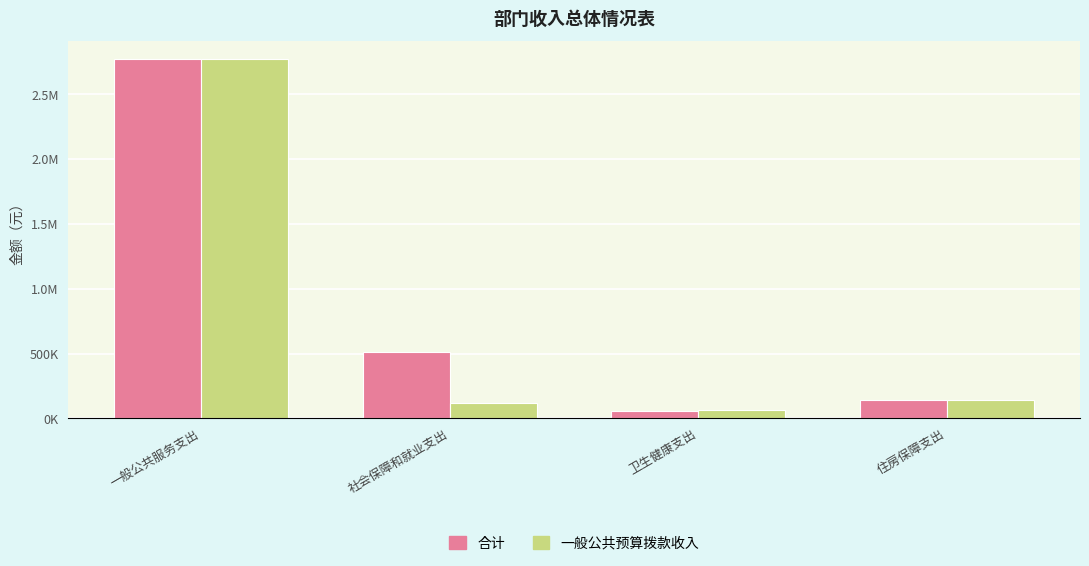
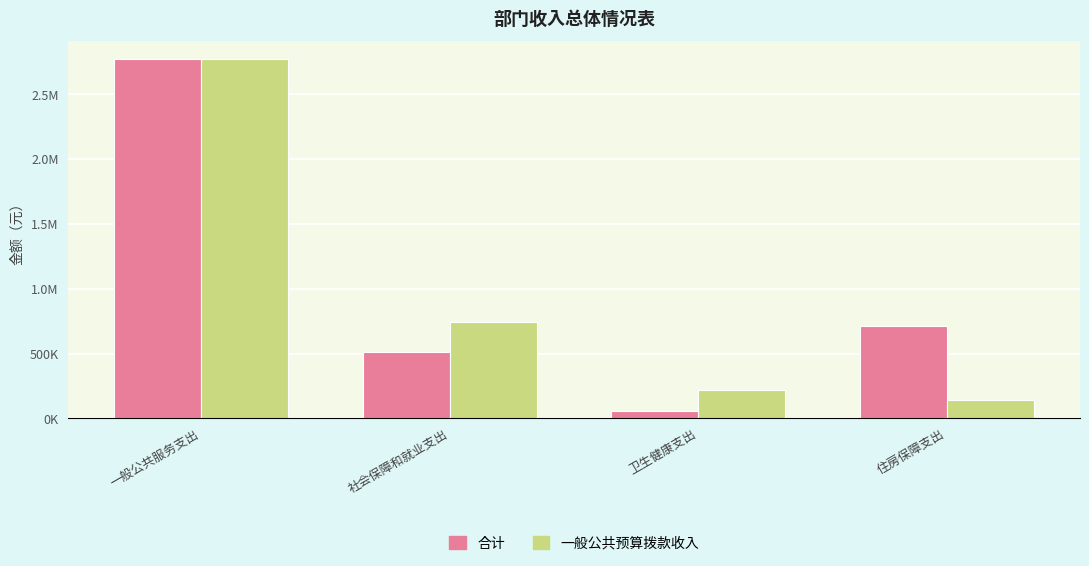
  {
    "合计": {
      "一般公共服务支出": 2770000,
      "社会保障和就业支出": 510000,
      "卫生健康支出": 60000,
-     "住房保障支出": 140000
+     "住房保障支出": 710000
    },
    "一般公共预算拨款收入": {
      "一般公共服务支出": 2770000,
-     "社会保障和就业支出": 120000,
-     "卫生健康支出": 60000,
+     "社会保障和就业支出": 750000,
+     "卫生健康支出": 220000,
      "住房保障支出": 140000
    }
  }
